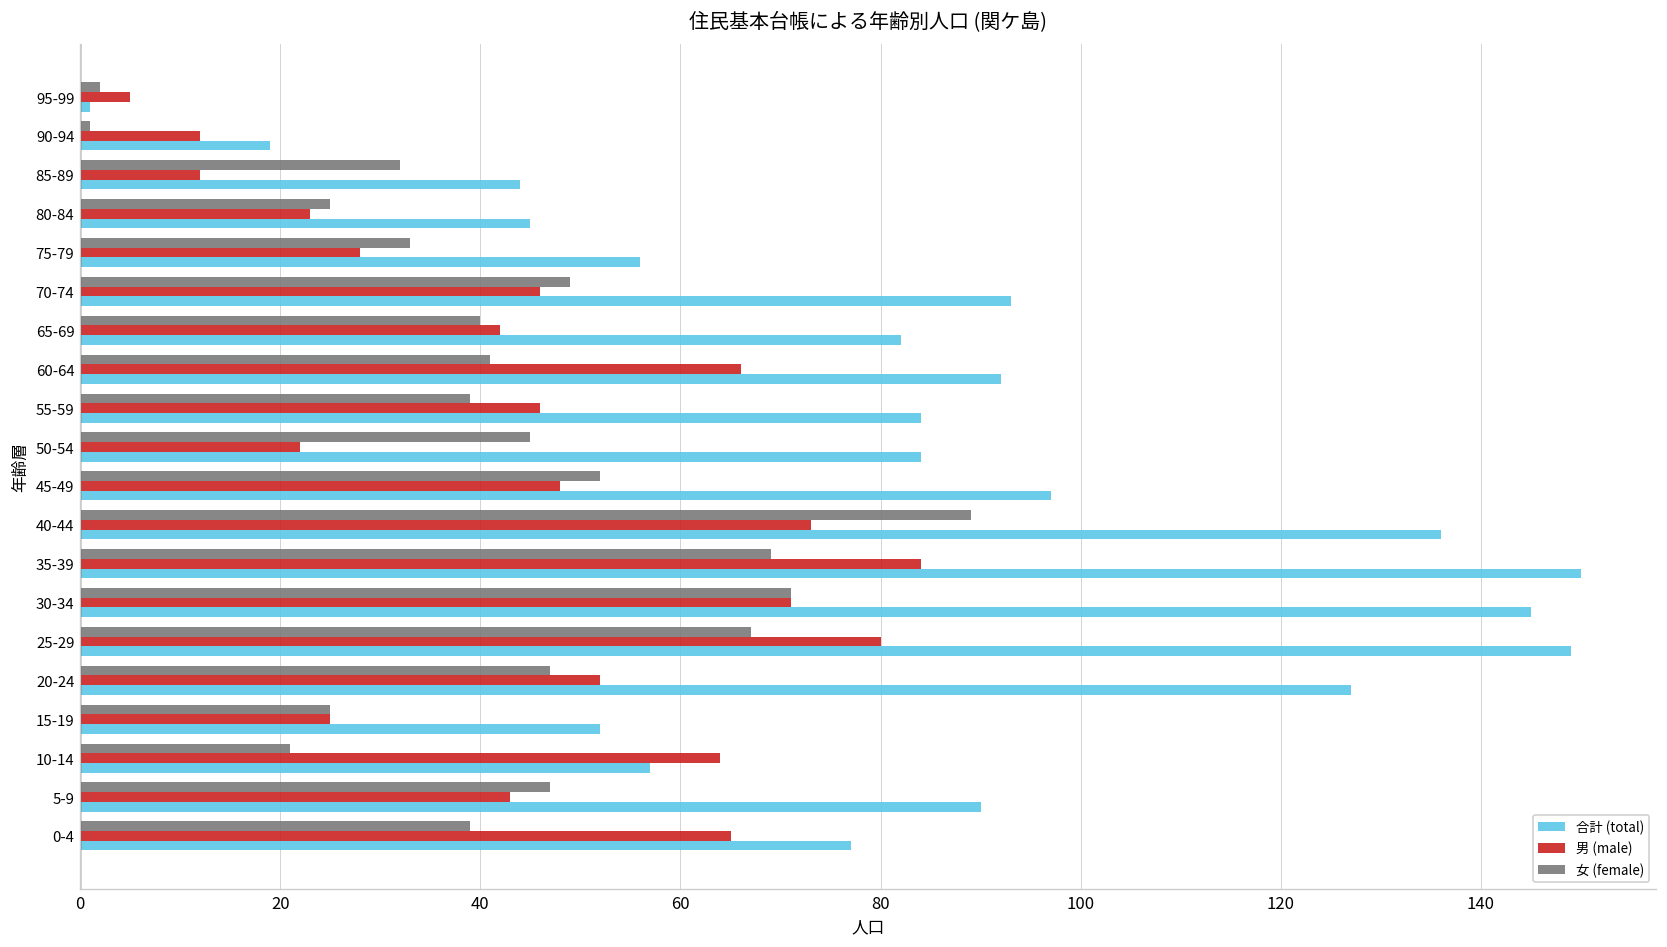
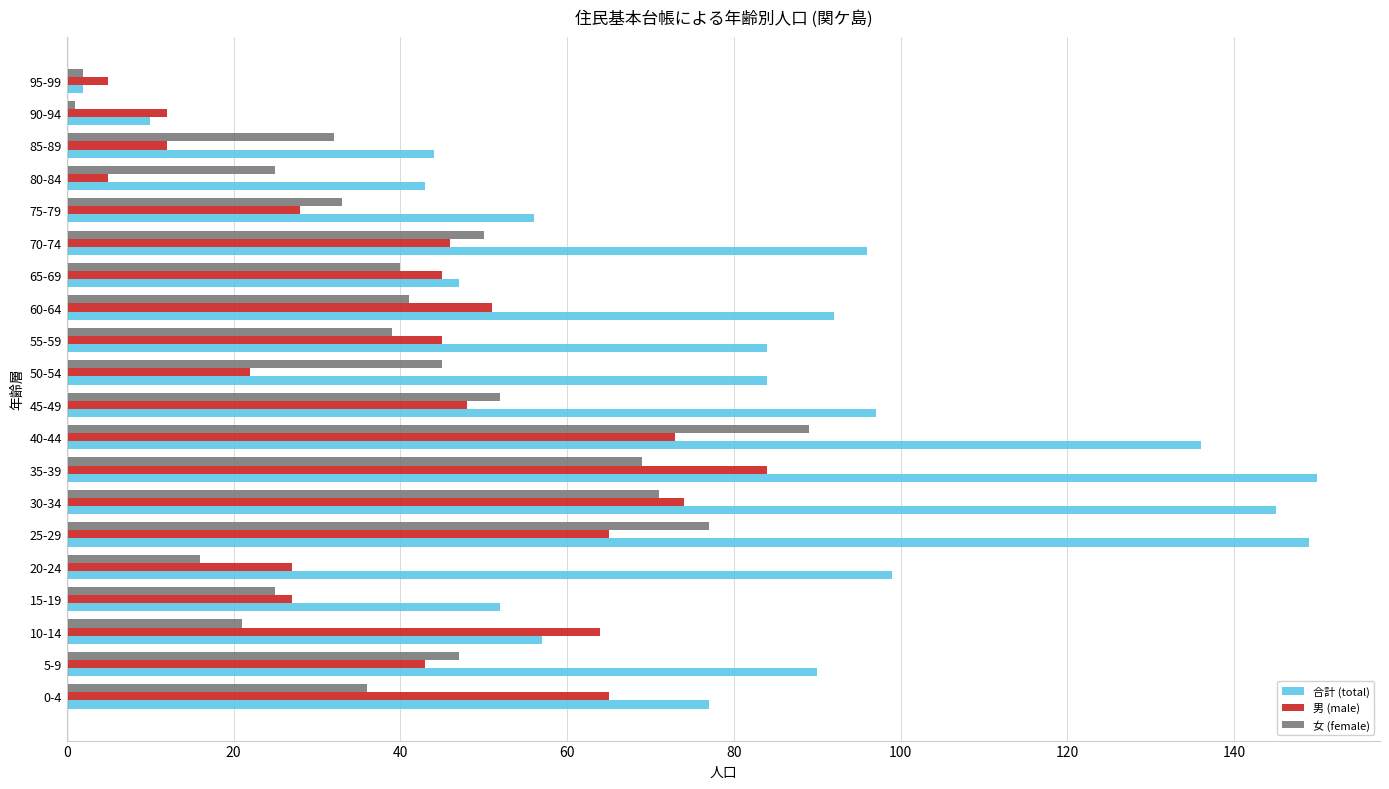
  {
    "合計 (total)": {
-     "95-99": 1,
-     "90-94": 19,
+     "95-99": 2,
+     "90-94": 10,
      "85-89": 44,
-     "80-84": 45,
+     "80-84": 43,
      "75-79": 56,
-     "70-74": 93,
-     "65-69": 82,
+     "70-74": 96,
+     "65-69": 47,
      "60-64": 92,
      "55-59": 84,
      "50-54": 84,
      "45-49": 97,
      "40-44": 136,
      "35-39": 150,
      "30-34": 145,
      "25-29": 149,
-     "20-24": 127,
+     "20-24": 99,
      "15-19": 52,
      "10-14": 57,
      "5-9": 90,
      "0-4": 77
    },
    "男 (male)": {
      "95-99": 5,
      "90-94": 12,
      "85-89": 12,
-     "80-84": 23,
+     "80-84": 5,
      "75-79": 28,
      "70-74": 46,
-     "65-69": 42,
-     "60-64": 66,
-     "55-59": 46,
+     "65-69": 45,
+     "60-64": 51,
+     "55-59": 45,
      "50-54": 22,
      "45-49": 48,
      "40-44": 73,
      "35-39": 84,
-     "30-34": 71,
-     "25-29": 80,
-     "20-24": 52,
-     "15-19": 25,
+     "30-34": 74,
+     "25-29": 65,
+     "20-24": 27,
+     "15-19": 27,
      "10-14": 64,
      "5-9": 43,
      "0-4": 65
    },
    "女 (female)": {
      "95-99": 2,
      "90-94": 1,
      "85-89": 32,
      "80-84": 25,
      "75-79": 33,
-     "70-74": 49,
+     "70-74": 50,
      "65-69": 40,
      "60-64": 41,
      "55-59": 39,
      "50-54": 45,
      "45-49": 52,
      "40-44": 89,
      "35-39": 69,
      "30-34": 71,
-     "25-29": 67,
-     "20-24": 47,
+     "25-29": 77,
+     "20-24": 16,
      "15-19": 25,
      "10-14": 21,
      "5-9": 47,
-     "0-4": 39
+     "0-4": 36
    }
  }
